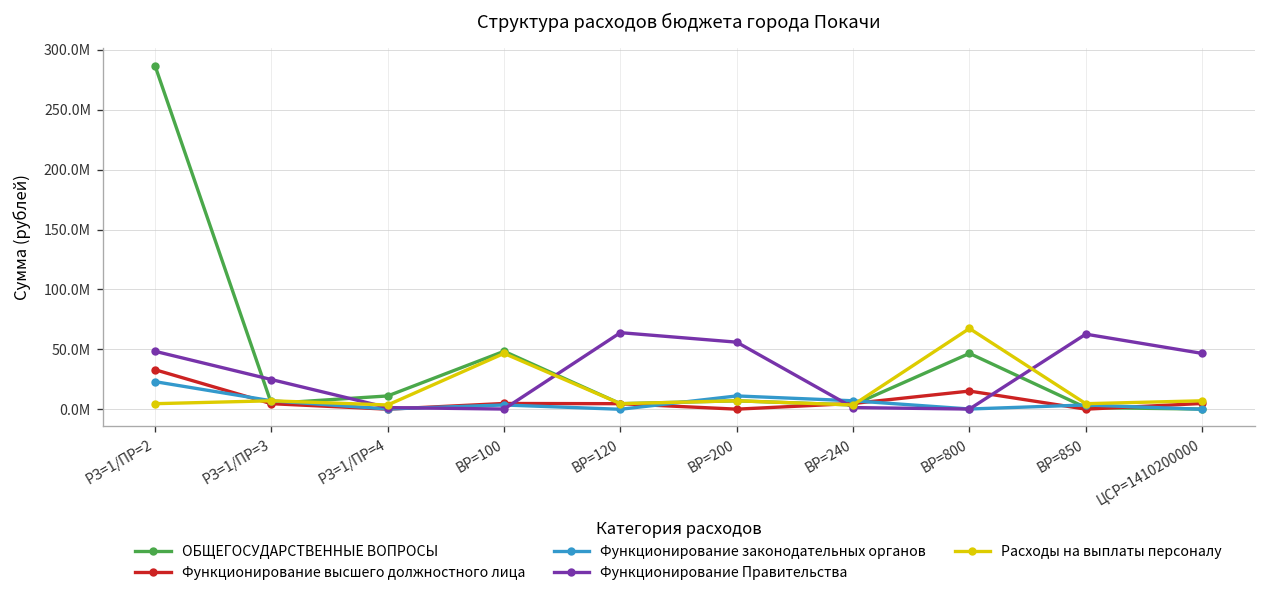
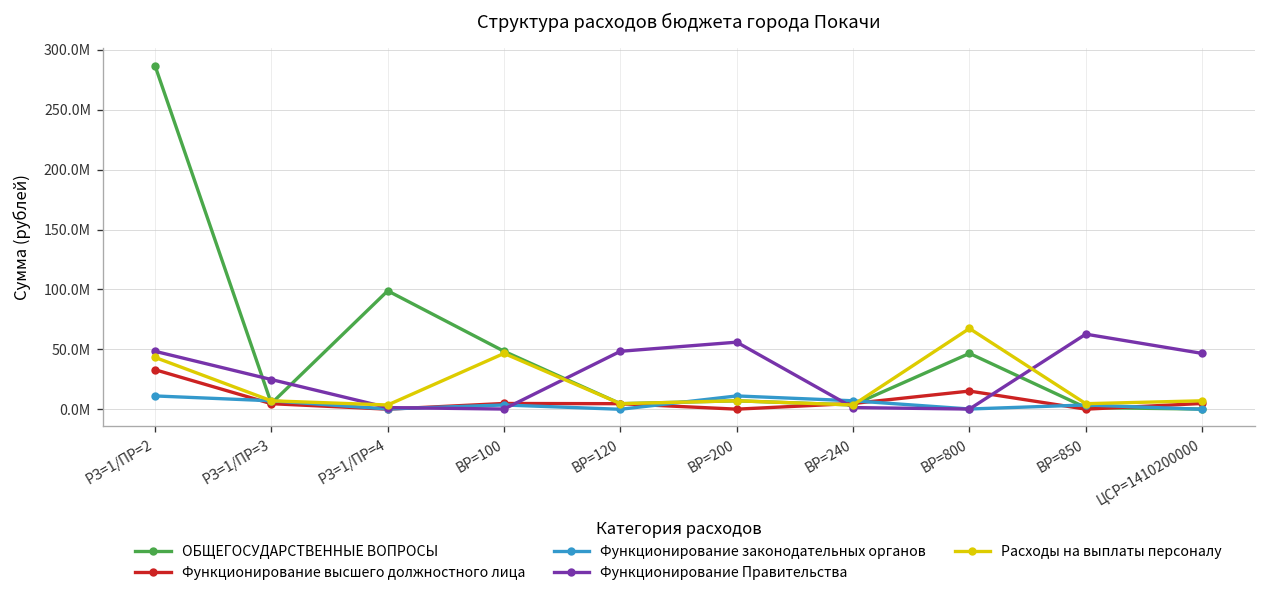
  {
    "ОБЩЕГОСУДАРСТВЕННЫЕ ВОПРОСЫ": {
      "РЗ=1/ПР=2": 290000000,
-     "РЗ=1/ПР=4": 10000000,
+     "РЗ=1/ПР=4": 100000000,
      "ВР=800": 50000000
    },
    "Функционирование высшего должностного лица": {
      "РЗ=1/ПР=2": 30000000,
      "ВР=200": 0,
      "ВР=800": 20000000
    },
    "Функционирование законодательных органов": {
-     "РЗ=1/ПР=2": 20000000,
+     "РЗ=1/ПР=2": 10000000,
      "ВР=120": 0,
      "ВР=200": 10000000
    },
    "Функционирование Правительства": {
      "РЗ=1/ПР=2": 50000000,
      "РЗ=1/ПР=3": 20000000,
      "ВР=100": 0,
-     "ВР=120": 60000000,
+     "ВР=120": 50000000,
      "ВР=200": 60000000,
      "ВР=850": 60000000,
      "ЦСР=1410200000": 50000000
    },
    "Расходы на выплаты персоналу": {
-     "РЗ=1/ПР=2": 0,
+     "РЗ=1/ПР=2": 40000000,
      "ВР=800": 70000000
    }
  }
